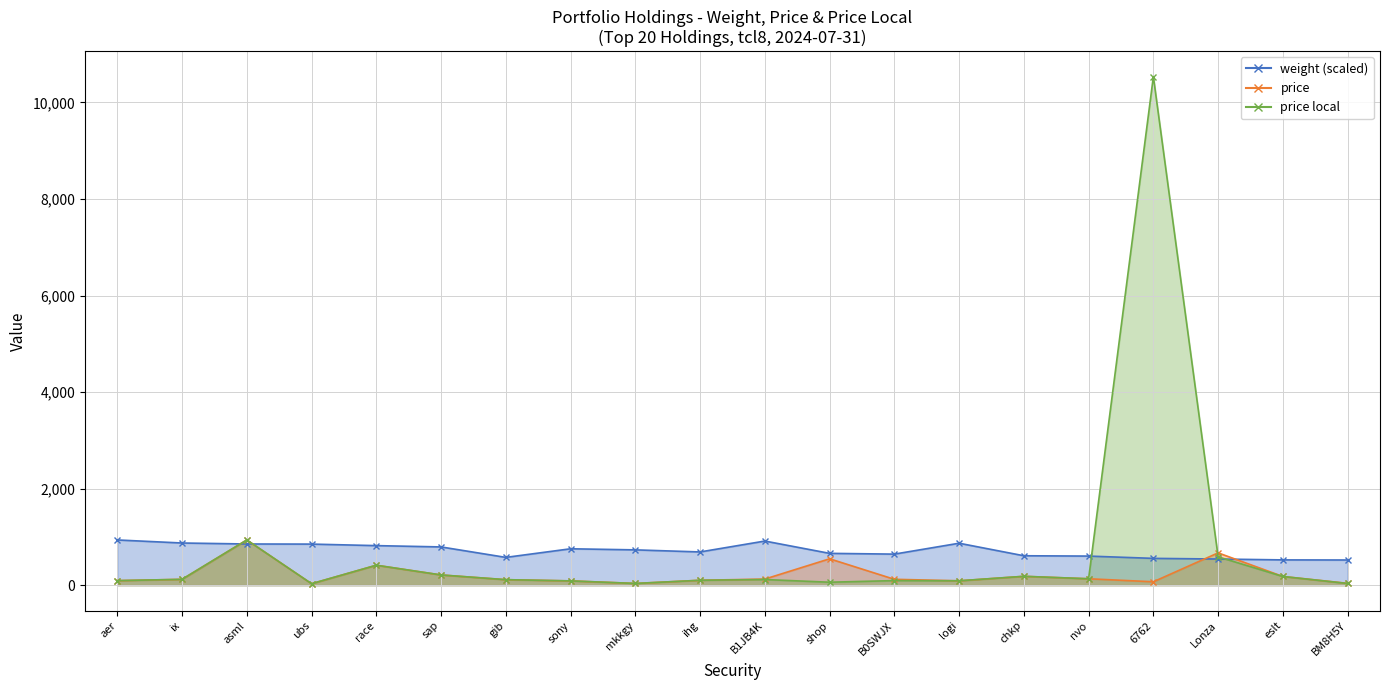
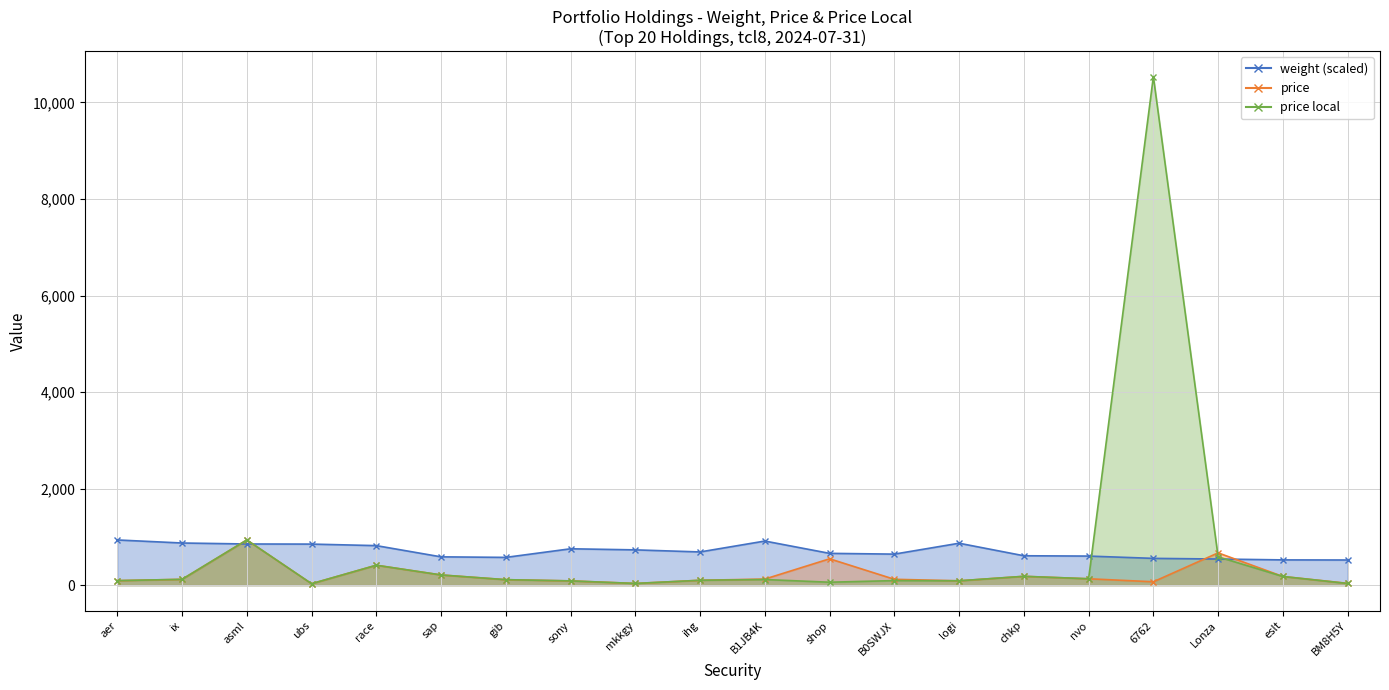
  {
    "weight (scaled)": {
      "aer": "900",
      "ix": "900",
      "asml": "900",
      "ubs": "900",
      "race": "800",
-     "sap": "800",
+     "sap": "600",
      "gib": "600",
      "sony": "800",
      "mkkgy": "700",
      "ihg": "700",
      "B1JB4K": "900",
      "shop": "700",
      "B0SWJX": "600",
      "logi": "900",
      "chkp": "600",
      "nvo": "600",
      "6762": "600",
      "eslt": "500",
      "BM8H5Y": "500"
    },
    "price": {
      "shop": "500",
      "6762": "100",
      "Lonza": "700"
    },
    "price local": {
      "shop": "100",
      "6762": "10,500"
    }
  }
